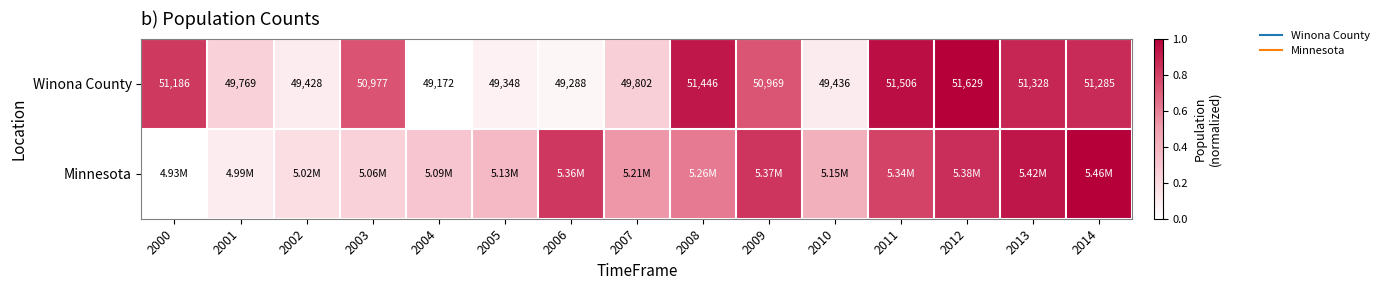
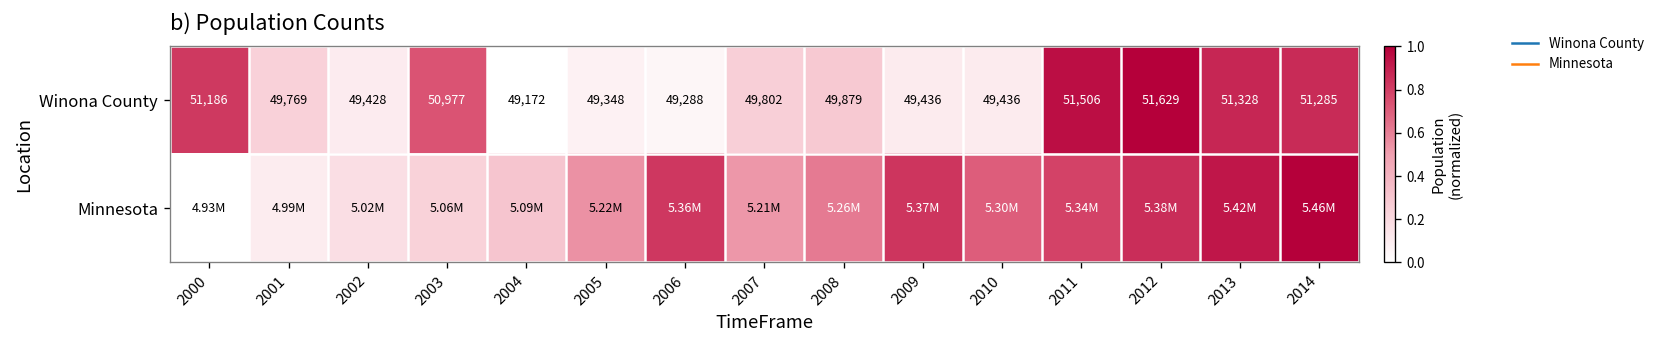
  {
    "Winona County": {
      "2000": "51,186",
      "2001": "49,769",
      "2002": "49,428",
      "2003": "50,977",
      "2004": "49,172",
      "2005": "49,348",
      "2006": "49,288",
      "2007": "49,802",
-     "2008": "51,446",
-     "2009": "50,969",
+     "2008": "49,879",
+     "2009": "49,436",
      "2010": "49,436",
      "2011": "51,506",
      "2012": "51,629",
      "2013": "51,328",
      "2014": "51,285"
    },
    "Minnesota": {
      "2000": "4.93M",
      "2001": "4.99M",
      "2002": "5.02M",
      "2003": "5.06M",
      "2004": "5.09M",
-     "2005": "5.13M",
+     "2005": "5.22M",
      "2006": "5.36M",
      "2007": "5.21M",
      "2008": "5.26M",
      "2009": "5.37M",
-     "2010": "5.15M",
+     "2010": "5.30M",
      "2011": "5.34M",
      "2012": "5.38M",
      "2013": "5.42M",
      "2014": "5.46M"
    }
  }
